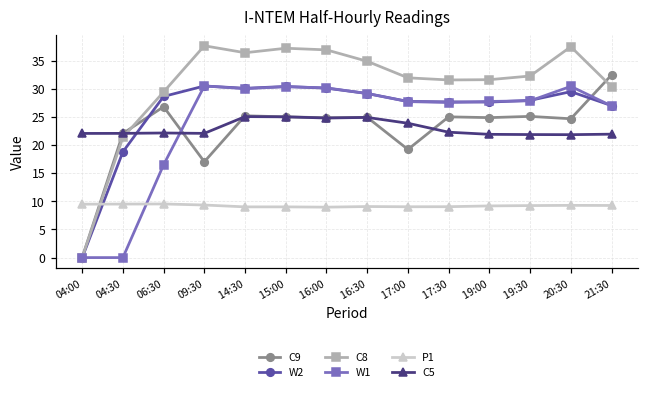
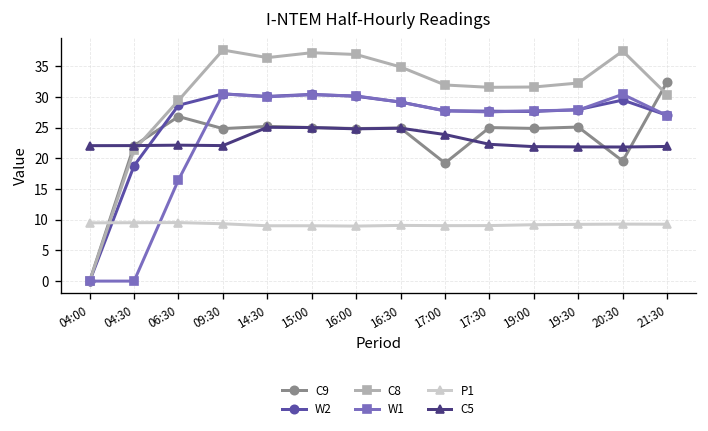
  {
    "C9": {
      "06:30": 27,
-     "09:30": 17,
+     "09:30": 25,
      "17:00": 19,
      "17:30": 25,
      "19:00": 25,
      "19:30": 25,
-     "20:30": 25,
+     "20:30": 20,
      "21:30": 32
    }
  }
